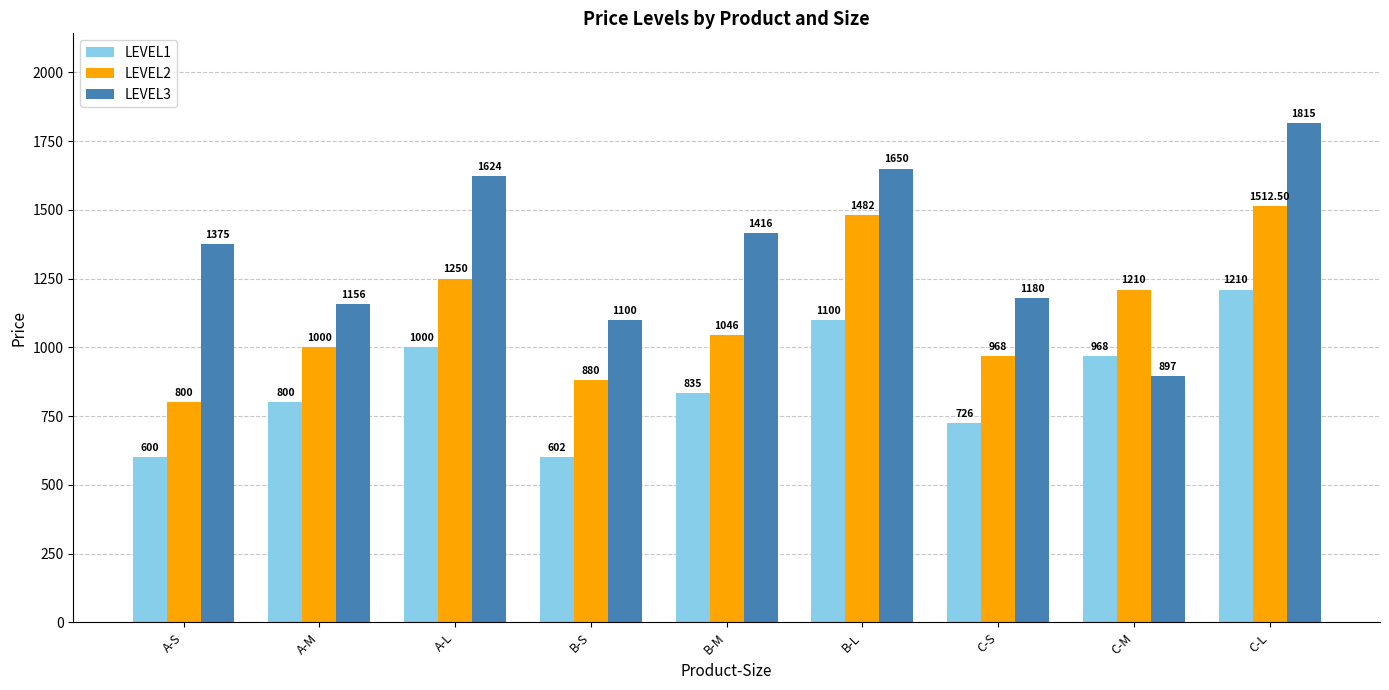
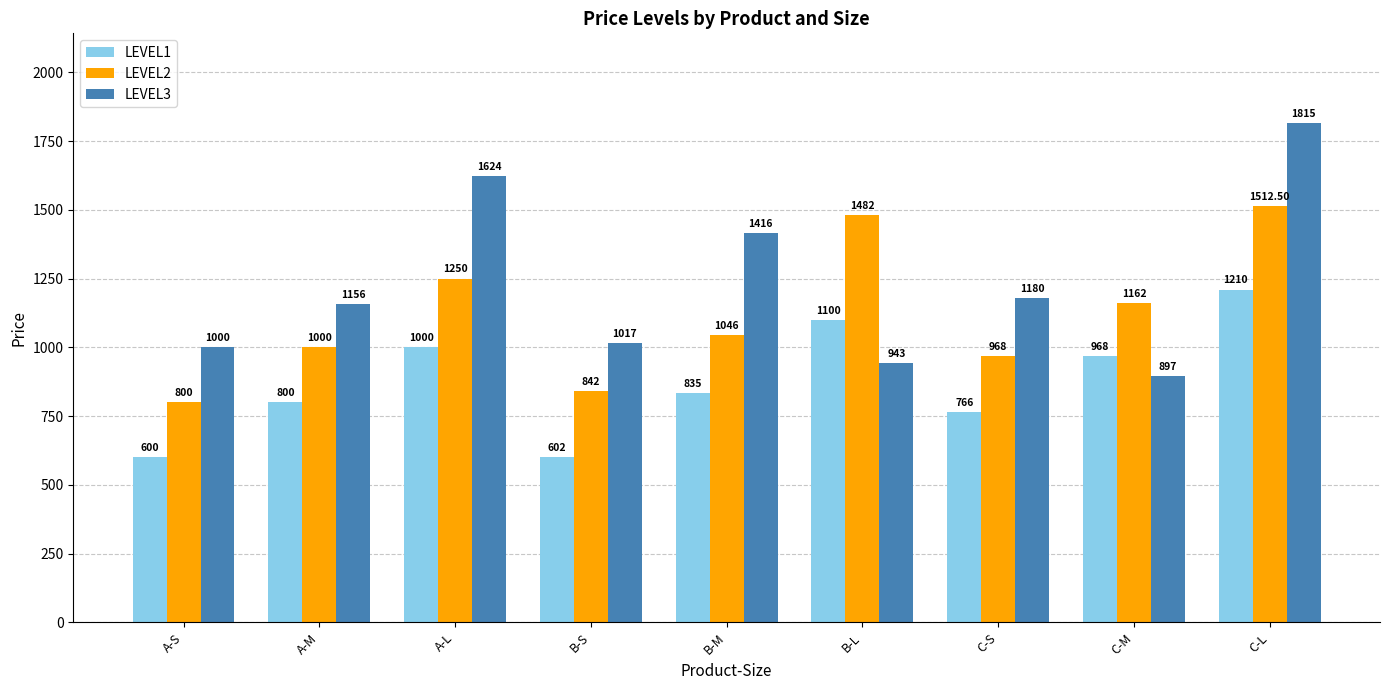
  {
    "LEVEL1": {
      "A-S": 600,
      "A-M": 800,
      "A-L": 1000,
      "B-S": 602,
      "B-M": 835,
      "B-L": 1100,
-     "C-S": 726,
+     "C-S": 766,
      "C-M": 968,
      "C-L": 1210
    },
    "LEVEL2": {
      "A-S": 800,
      "A-M": 1000,
      "A-L": 1250,
-     "B-S": 880,
+     "B-S": 842,
      "B-M": 1046,
      "B-L": 1482,
      "C-S": 968,
-     "C-M": 1210,
+     "C-M": 1162,
      "C-L": 1512.50
    },
    "LEVEL3": {
-     "A-S": 1375,
+     "A-S": 1000,
      "A-M": 1156,
      "A-L": 1624,
-     "B-S": 1100,
+     "B-S": 1017,
      "B-M": 1416,
-     "B-L": 1650,
+     "B-L": 943,
      "C-S": 1180,
      "C-M": 897,
      "C-L": 1815
    }
  }
